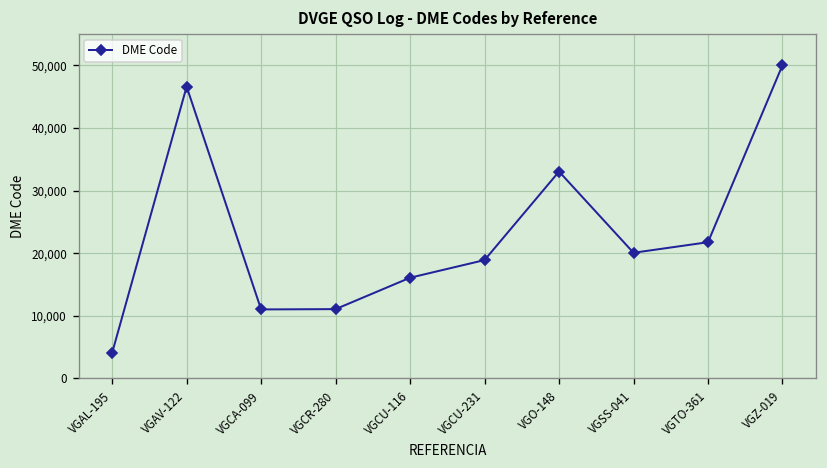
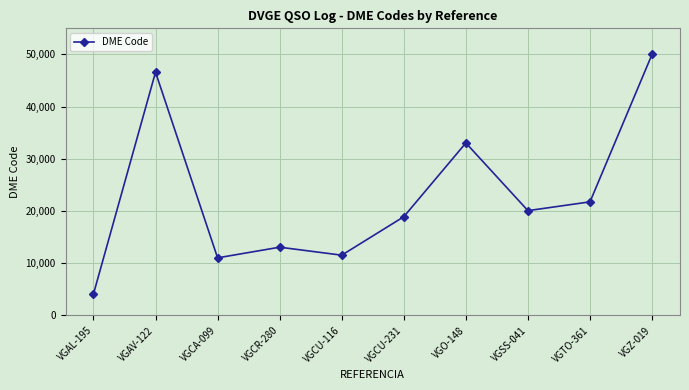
  {
    "VGAL-195": "4,000",
    "VGAV-122": "47,000",
    "VGCA-099": "11,000",
-   "VGCR-280": "11,000",
-   "VGCU-116": "16,000",
+   "VGCR-280": "13,000",
+   "VGCU-116": "12,000",
    "VGCU-231": "19,000",
    "VGO-148": "33,000",
    "VGSS-041": "20,000",
    "VGTO-361": "22,000",
    "VGZ-019": "50,000"
  }
